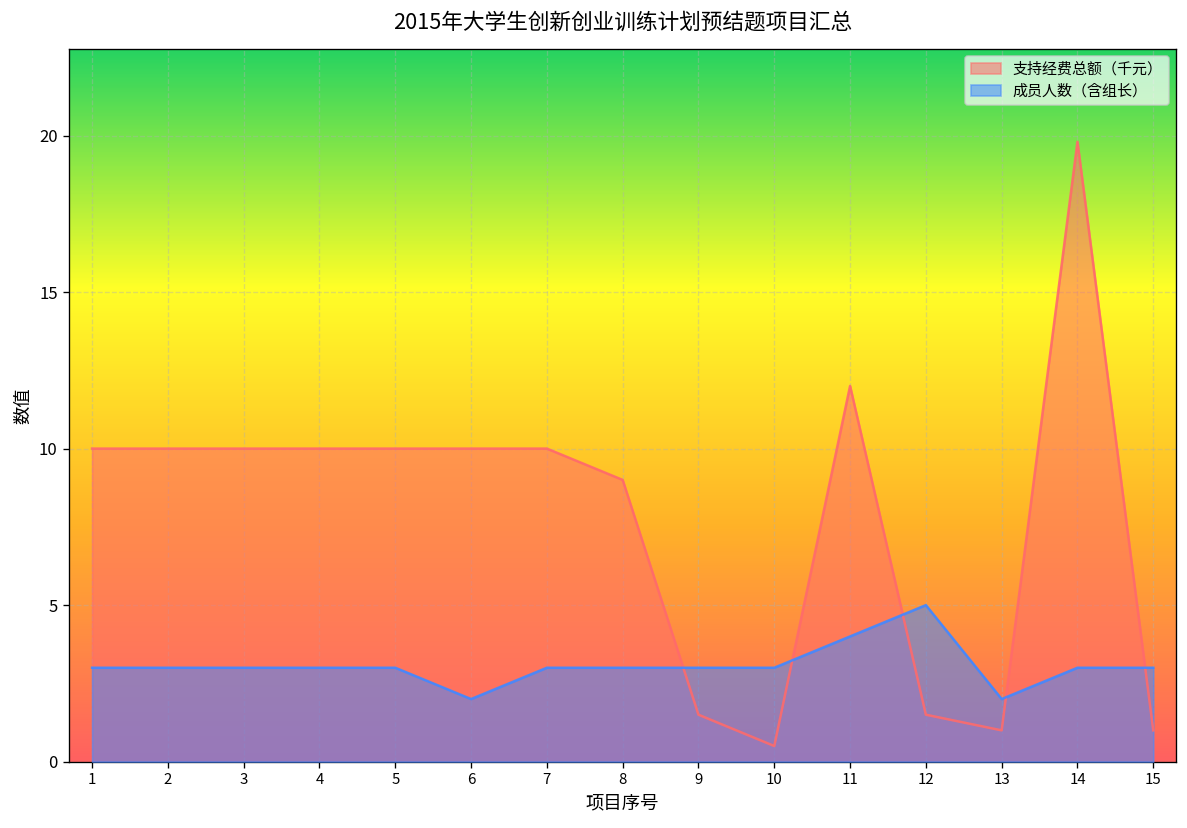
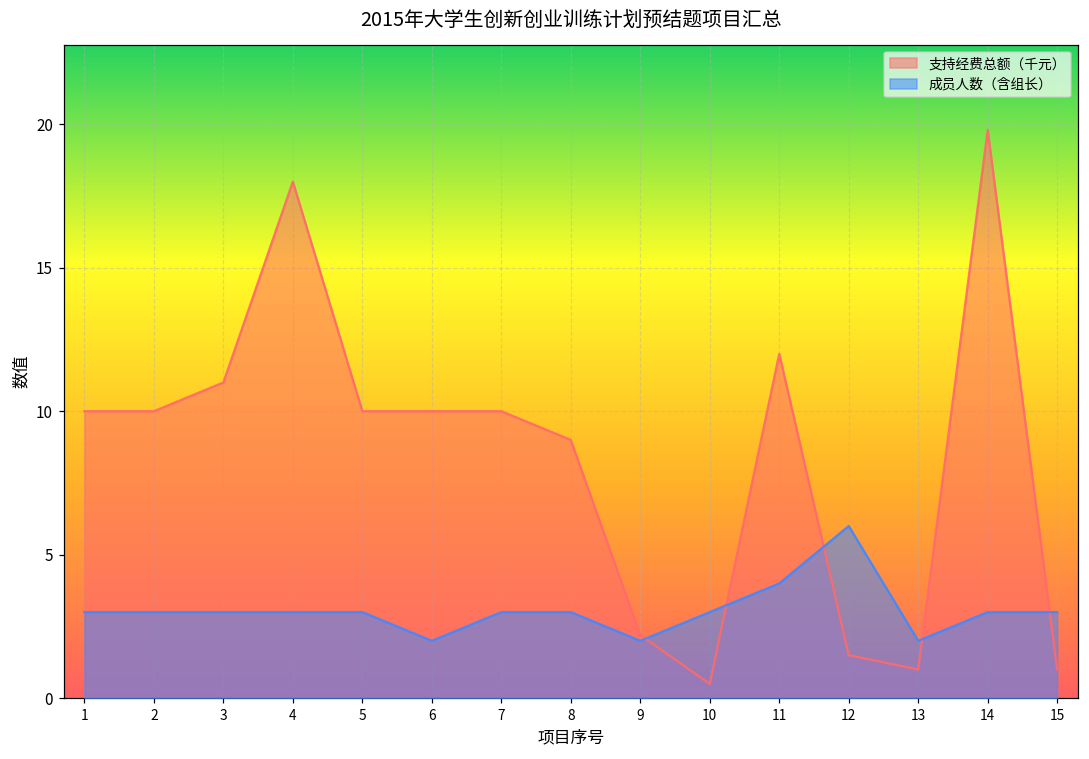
  {
    "支持经费总额（千元）": {
      "1": 10.0,
      "2": 10.0,
-     "3": 10,
-     "4": 10,
+     "3": 11,
+     "4": 18,
      "5": 10.0,
      "6": 10.0,
      "7": 10.0,
      "8": 9.0,
-     "9": 1.5,
+     "9": 2.2,
      "10": 0.5,
      "11": 12.0,
      "12": 1.5,
      "13": 1.0,
      "14": 19.8,
      "15": 1.0
    },
    "成员人数（含组长）": {
      "1": 3,
      "2": 3,
      "3": 3,
      "4": 3,
      "5": 3,
      "6": 2,
      "7": 3,
      "8": 3,
-     "9": 3,
+     "9": 2,
      "10": 3,
      "11": 4,
-     "12": 5,
+     "12": 6,
      "13": 2,
      "14": 3,
      "15": 3
    }
  }
